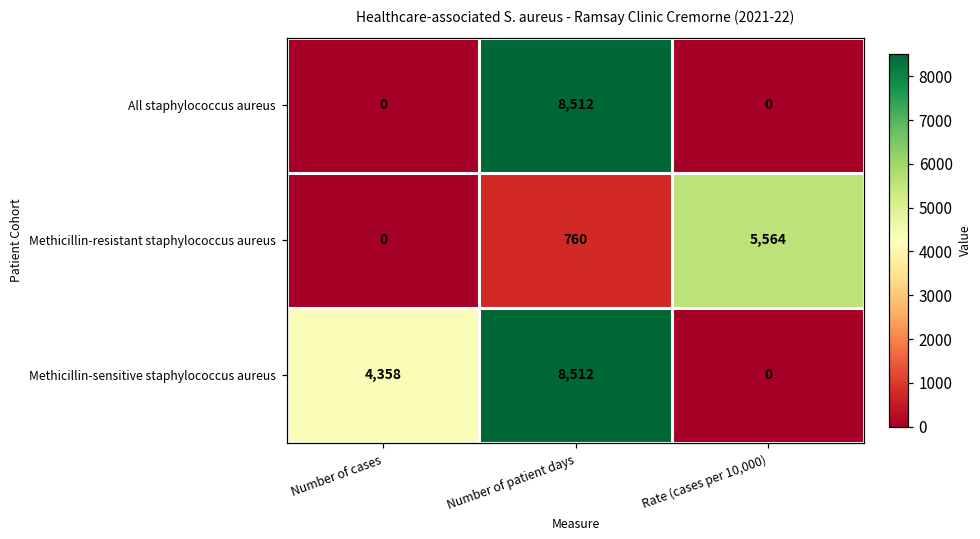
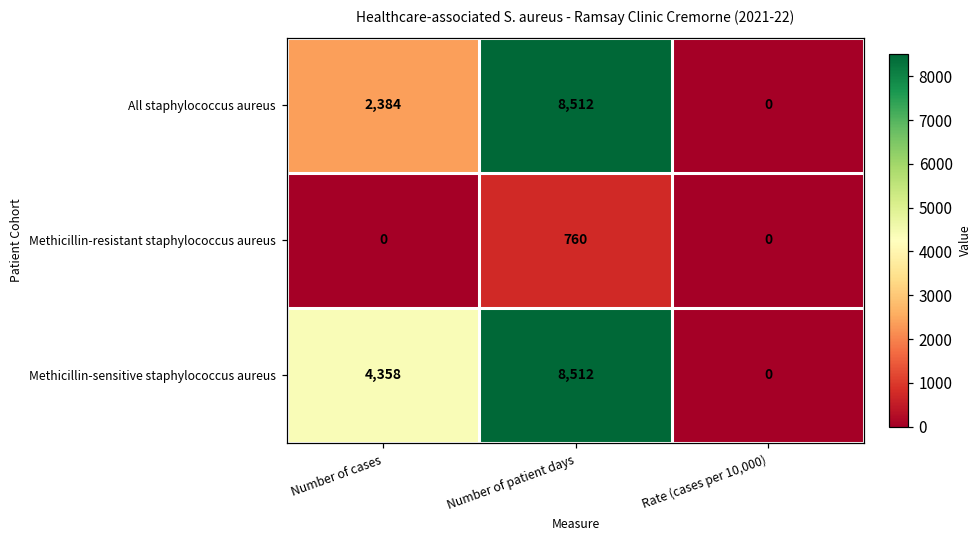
  {
    "All staphylococcus aureus": {
-     "Number of cases": "0",
+     "Number of cases": "2,384",
      "Number of patient days": "8,512",
      "Rate (cases per 10,000)": "0"
    },
    "Methicillin-resistant staphylococcus aureus": {
      "Number of cases": "0",
      "Number of patient days": "760",
-     "Rate (cases per 10,000)": "5,564"
+     "Rate (cases per 10,000)": "0"
    },
    "Methicillin-sensitive staphylococcus aureus": {
      "Number of cases": "4,358",
      "Number of patient days": "8,512",
      "Rate (cases per 10,000)": "0"
    }
  }
